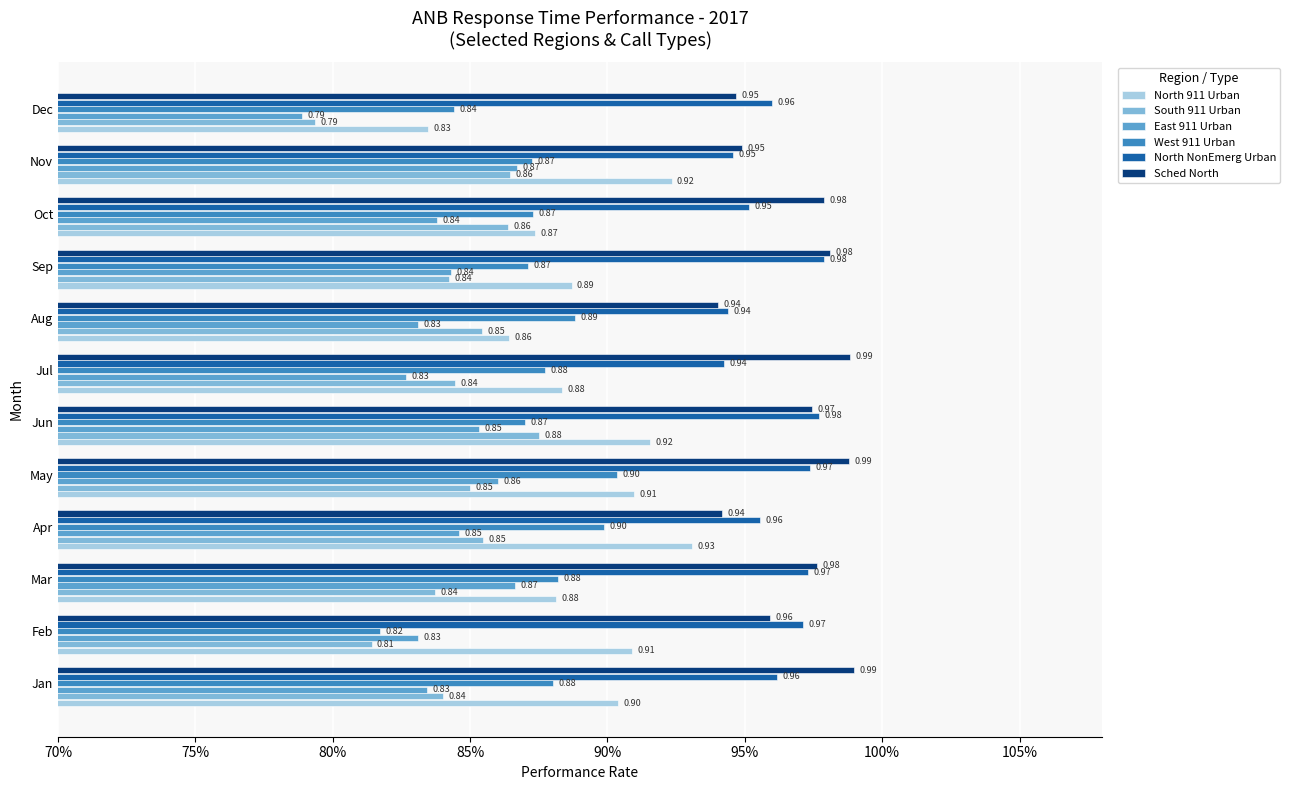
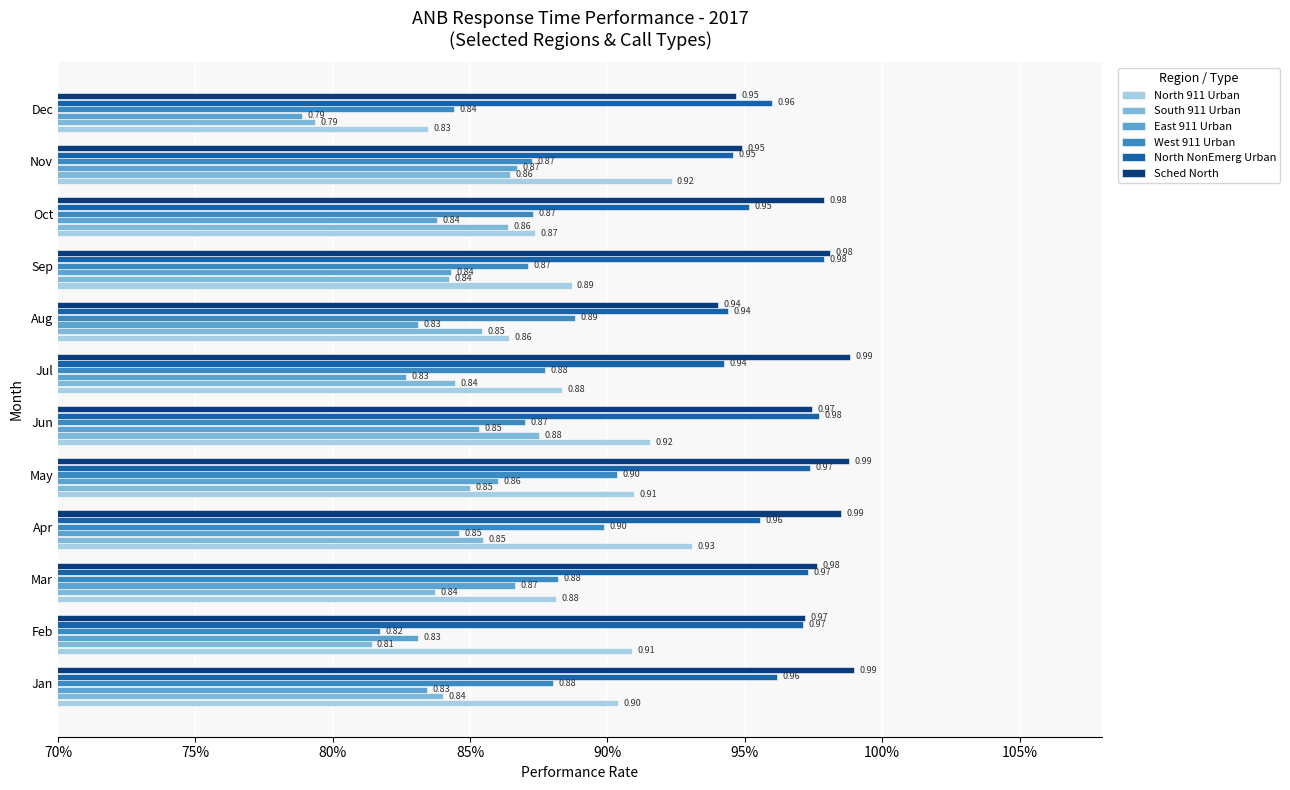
  {
    "Sched North": {
      "Dec": 0.95,
      "Nov": 0.95,
      "Oct": 0.98,
      "Jul": 0.99,
      "May": 0.99,
-     "Apr": 0.94,
+     "Apr": 0.99,
      "Mar": 0.98,
-     "Feb": 0.96,
+     "Feb": 0.97,
      "Jan": 0.99
    }
  }
